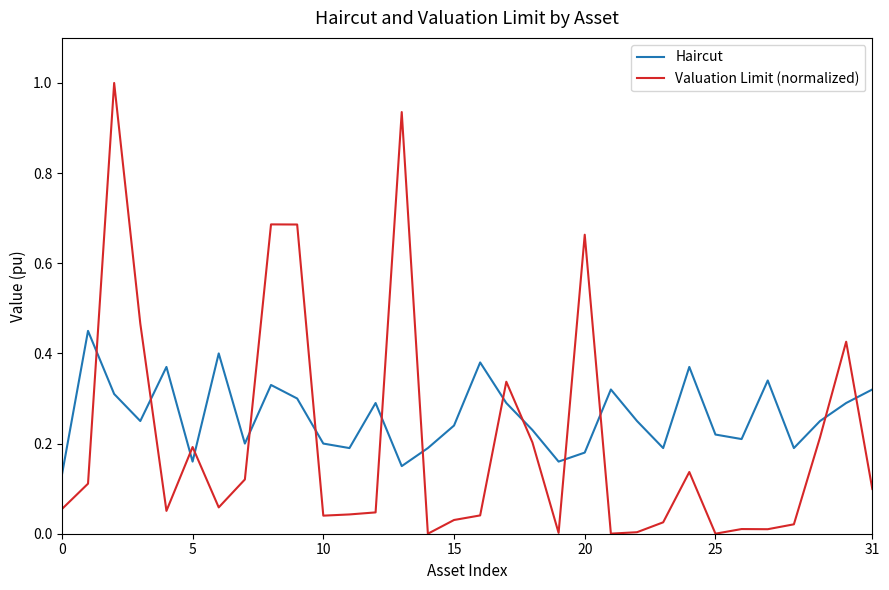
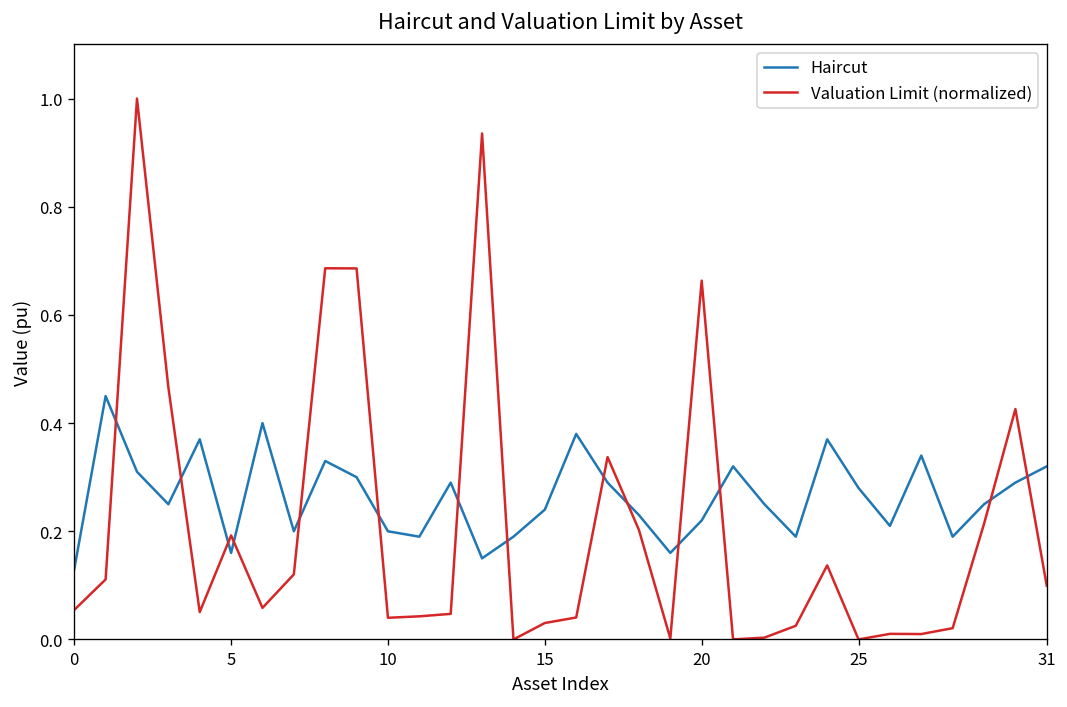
  {
    "Haircut": {
      "0": 0.13,
      "5": 0.16,
      "10": 0.20,
      "15": 0.24,
-     "20": 0.18,
-     "25": 0.22,
+     "20": 0.22,
+     "25": 0.28,
      "31": 0.32
    },
    "Valuation Limit (normalized)": {
      "0": 0.05,
      "5": 0.19,
      "10": 0.04,
      "15": 0.03,
      "20": 0.66,
      "25": 0.00,
      "31": 0.10
    }
  }
